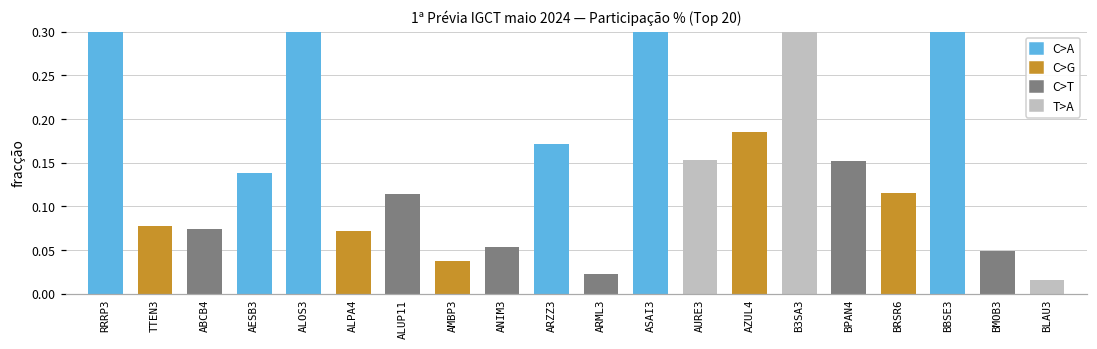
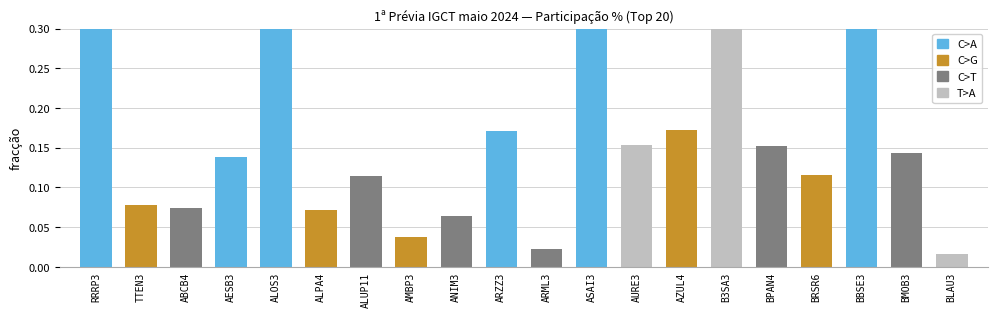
  {
    "TTEN3": 0.08,
    "ABCB4": 0.07,
    "AESB3": 0.14,
    "ALPA4": 0.07,
    "ALUP11": 0.11,
    "AMBP3": 0.04,
-   "ANIM3": 0.05,
+   "ANIM3": 0.06,
    "ARZZ3": 0.17,
    "ARML3": 0.02,
    "AURE3": 0.15,
-   "AZUL4": 0.19,
+   "AZUL4": 0.17,
    "BPAN4": 0.15,
    "BRSR6": 0.12,
-   "BMOB3": 0.05,
+   "BMOB3": 0.14,
    "BLAU3": 0.02
  }
